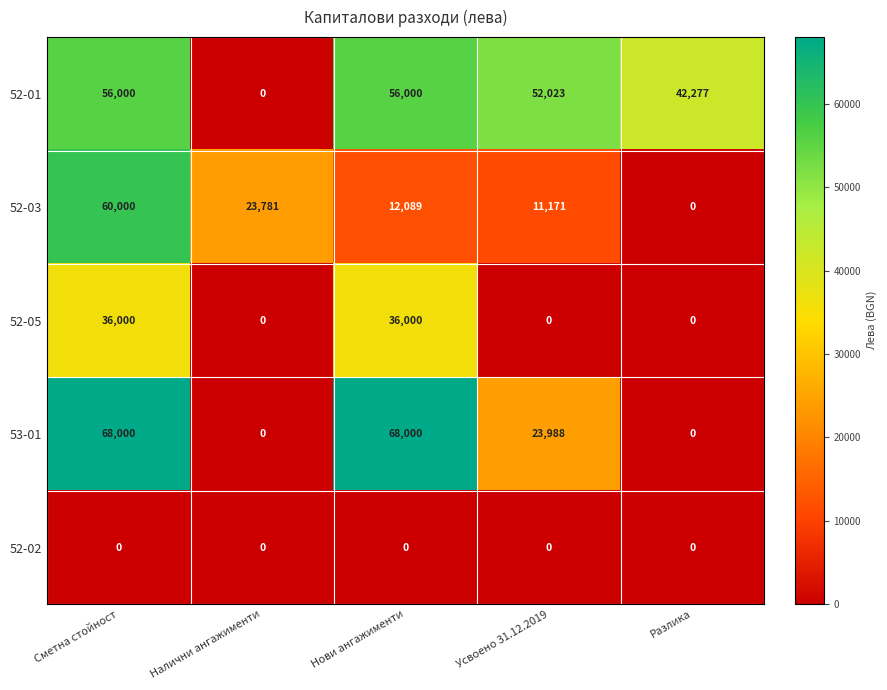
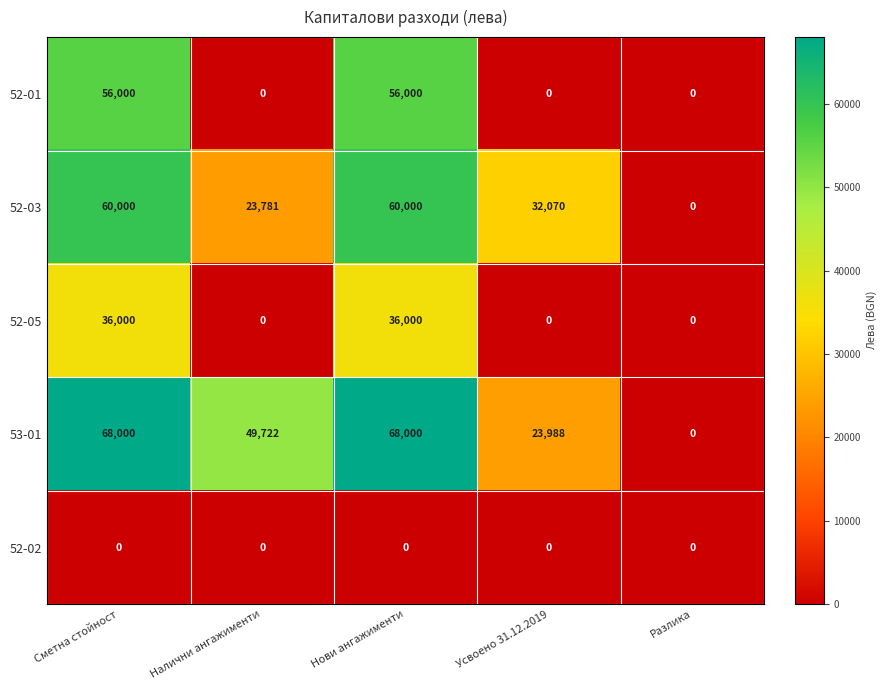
  {
    "52-01": {
      "Сметна стойност": "56,000",
      "Налични ангажименти": "0",
      "Нови ангажименти": "56,000",
-     "Усвоено 31.12.2019": "52,023",
-     "Разлика": "42,277"
+     "Усвоено 31.12.2019": "0",
+     "Разлика": "0"
    },
    "52-03": {
      "Сметна стойност": "60,000",
      "Налични ангажименти": "23,781",
-     "Нови ангажименти": "12,089",
-     "Усвоено 31.12.2019": "11,171",
+     "Нови ангажименти": "60,000",
+     "Усвоено 31.12.2019": "32,070",
      "Разлика": "0"
    },
    "52-05": {
      "Сметна стойност": "36,000",
      "Налични ангажименти": "0",
      "Нови ангажименти": "36,000",
      "Усвоено 31.12.2019": "0",
      "Разлика": "0"
    },
    "53-01": {
      "Сметна стойност": "68,000",
-     "Налични ангажименти": "0",
+     "Налични ангажименти": "49,722",
      "Нови ангажименти": "68,000",
      "Усвоено 31.12.2019": "23,988",
      "Разлика": "0"
    },
    "52-02": {
      "Сметна стойност": "0",
      "Налични ангажименти": "0",
      "Нови ангажименти": "0",
      "Усвоено 31.12.2019": "0",
      "Разлика": "0"
    }
  }
